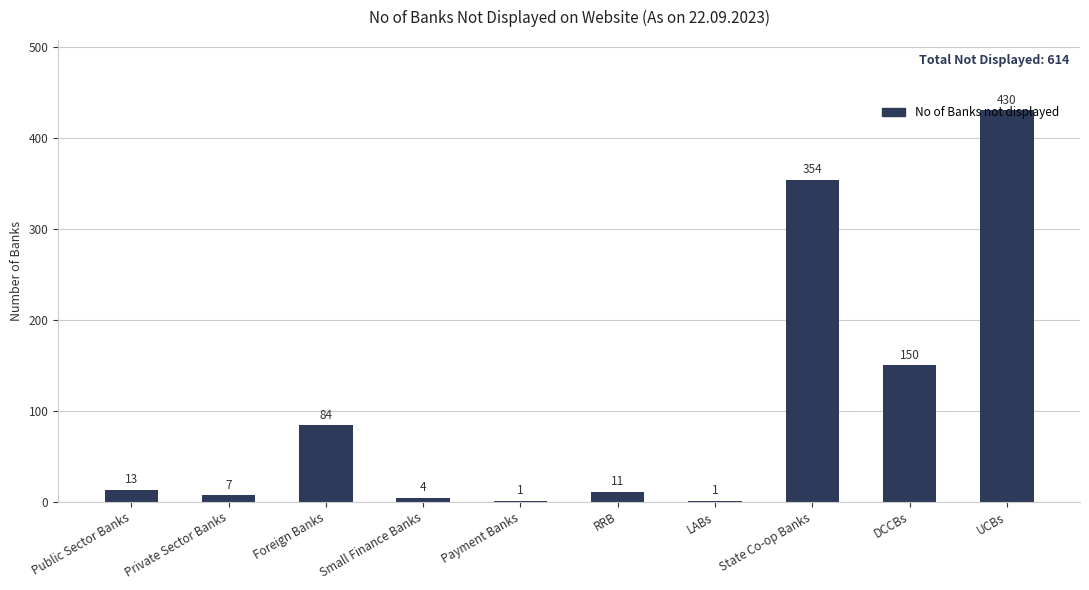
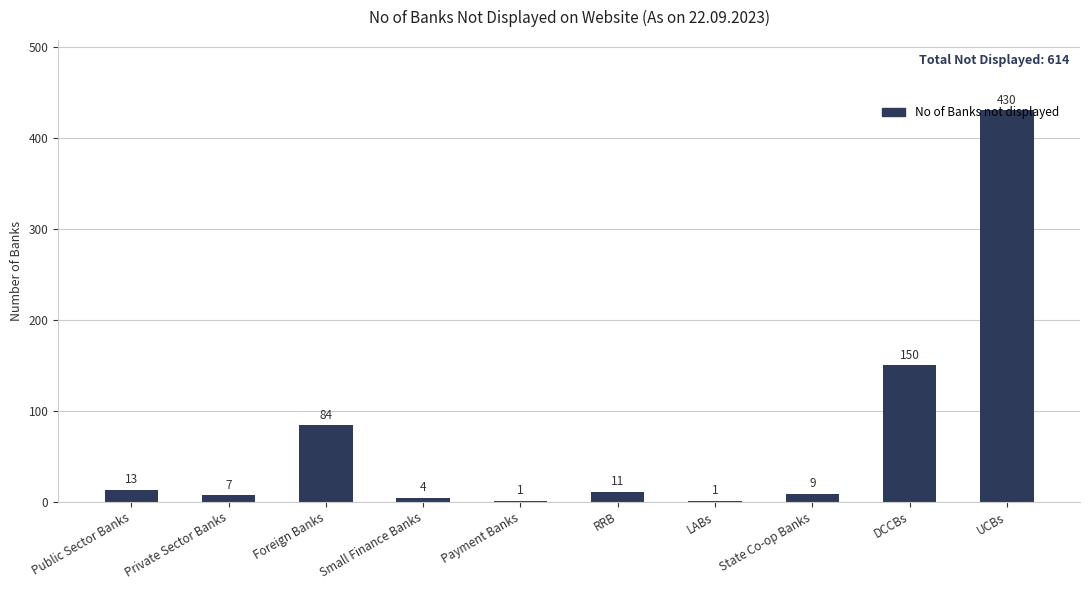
  {
    "Public Sector Banks": 13,
    "Private Sector Banks": 7,
    "Foreign Banks": 84,
    "Small Finance Banks": 4,
    "Payment Banks": 1,
    "RRB": 11,
    "LABs": 1,
-   "State Co-op Banks": 354,
+   "State Co-op Banks": 9,
    "DCCBs": 150,
    "UCBs": 430
  }
